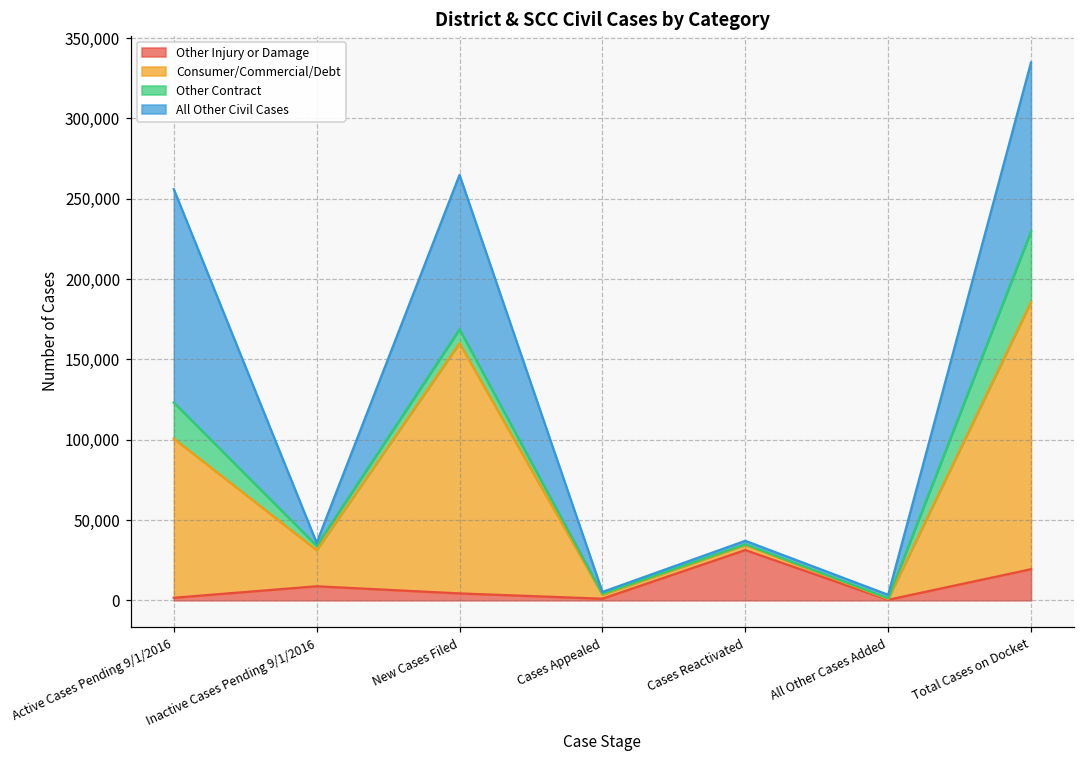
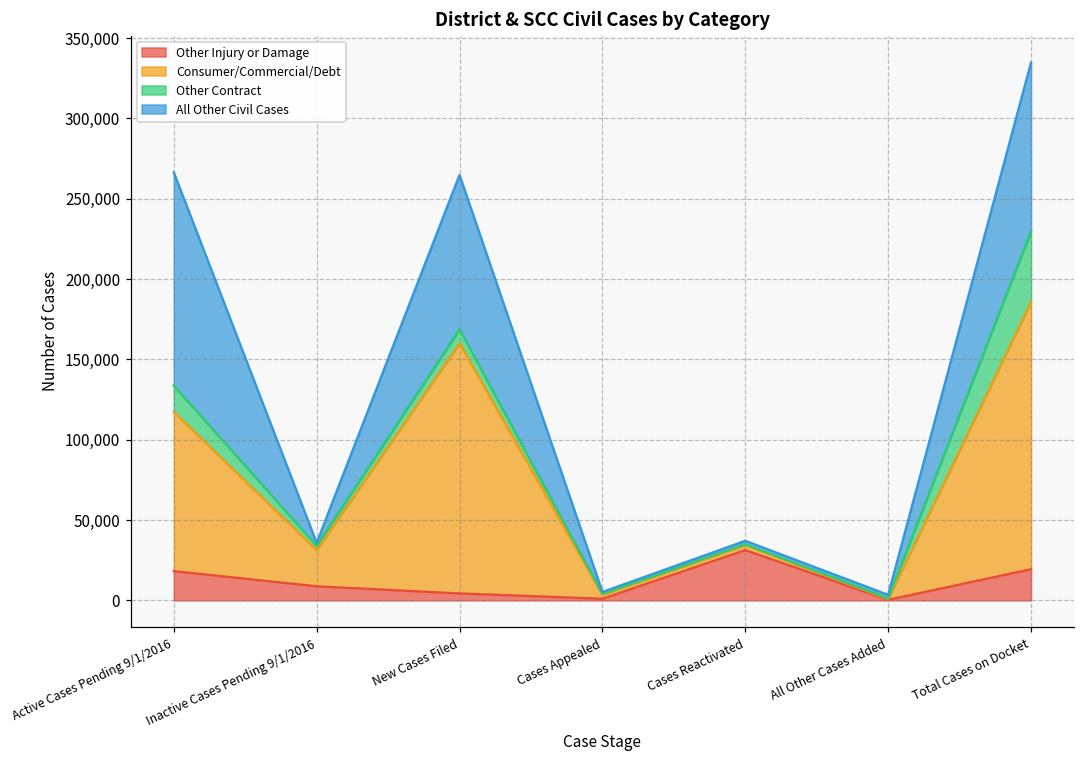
  {
    "Other Injury or Damage": {
-     "Active Cases Pending 9/1/2016": "2,000",
+     "Active Cases Pending 9/1/2016": "18,000",
      "Inactive Cases Pending 9/1/2016": "9,000",
      "New Cases Filed": "4,000",
      "Cases Appealed": "1,000",
      "Cases Reactivated": "31,000",
      "Total Cases on Docket": "19,000"
    },
    "Consumer/Commercial/Debt": {
      "Active Cases Pending 9/1/2016": "99,000",
      "Inactive Cases Pending 9/1/2016": "22,000",
      "New Cases Filed": "156,000",
      "Total Cases on Docket": "166,000"
    },
    "Other Contract": {
-     "Active Cases Pending 9/1/2016": "22,000",
+     "Active Cases Pending 9/1/2016": "16,000",
      "Inactive Cases Pending 9/1/2016": "3,000",
      "New Cases Filed": "9,000",
      "Total Cases on Docket": "44,000"
    },
    "All Other Civil Cases": {
      "Active Cases Pending 9/1/2016": "133,000",
      "Inactive Cases Pending 9/1/2016": "2,000",
      "New Cases Filed": "96,000",
      "Cases Reactivated": "2,000",
      "All Other Cases Added": "2,000",
      "Total Cases on Docket": "105,000"
    }
  }
